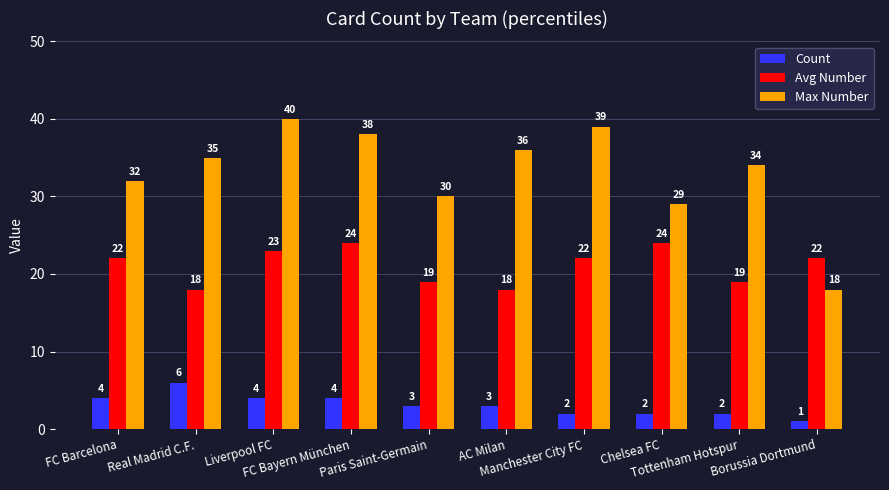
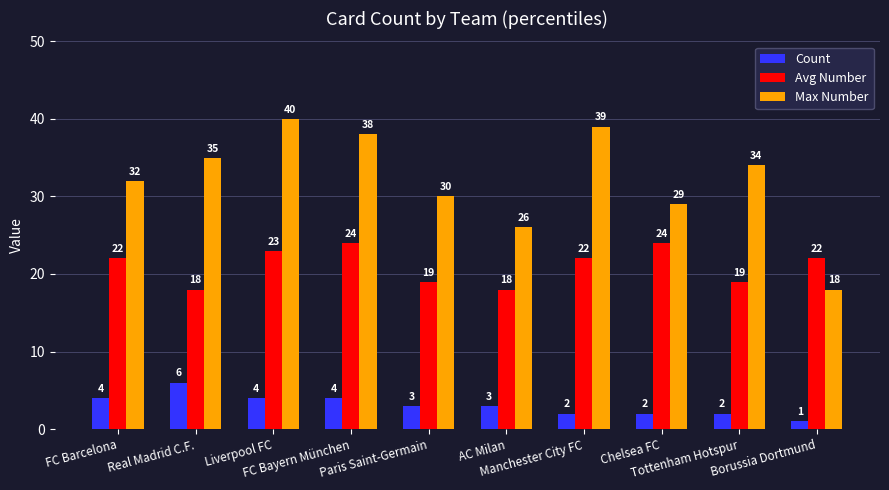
  {
    "Count": {
      "FC Barcelona": 4,
      "Real Madrid C.F.": 6,
      "Liverpool FC": 4,
      "FC Bayern München": 4,
      "Paris Saint-Germain": 3,
      "AC Milan": 3,
      "Manchester City FC": 2,
      "Chelsea FC": 2,
      "Tottenham Hotspur": 2,
      "Borussia Dortmund": 1
    },
    "Avg Number": {
      "FC Barcelona": 22,
      "Real Madrid C.F.": 18,
      "Liverpool FC": 23,
      "FC Bayern München": 24,
      "Paris Saint-Germain": 19,
      "AC Milan": 18,
      "Manchester City FC": 22,
      "Chelsea FC": 24,
      "Tottenham Hotspur": 19,
      "Borussia Dortmund": 22
    },
    "Max Number": {
      "FC Barcelona": 32,
      "Real Madrid C.F.": 35,
      "Liverpool FC": 40,
      "FC Bayern München": 38,
      "Paris Saint-Germain": 30,
-     "AC Milan": 36,
+     "AC Milan": 26,
      "Manchester City FC": 39,
      "Chelsea FC": 29,
      "Tottenham Hotspur": 34,
      "Borussia Dortmund": 18
    }
  }
